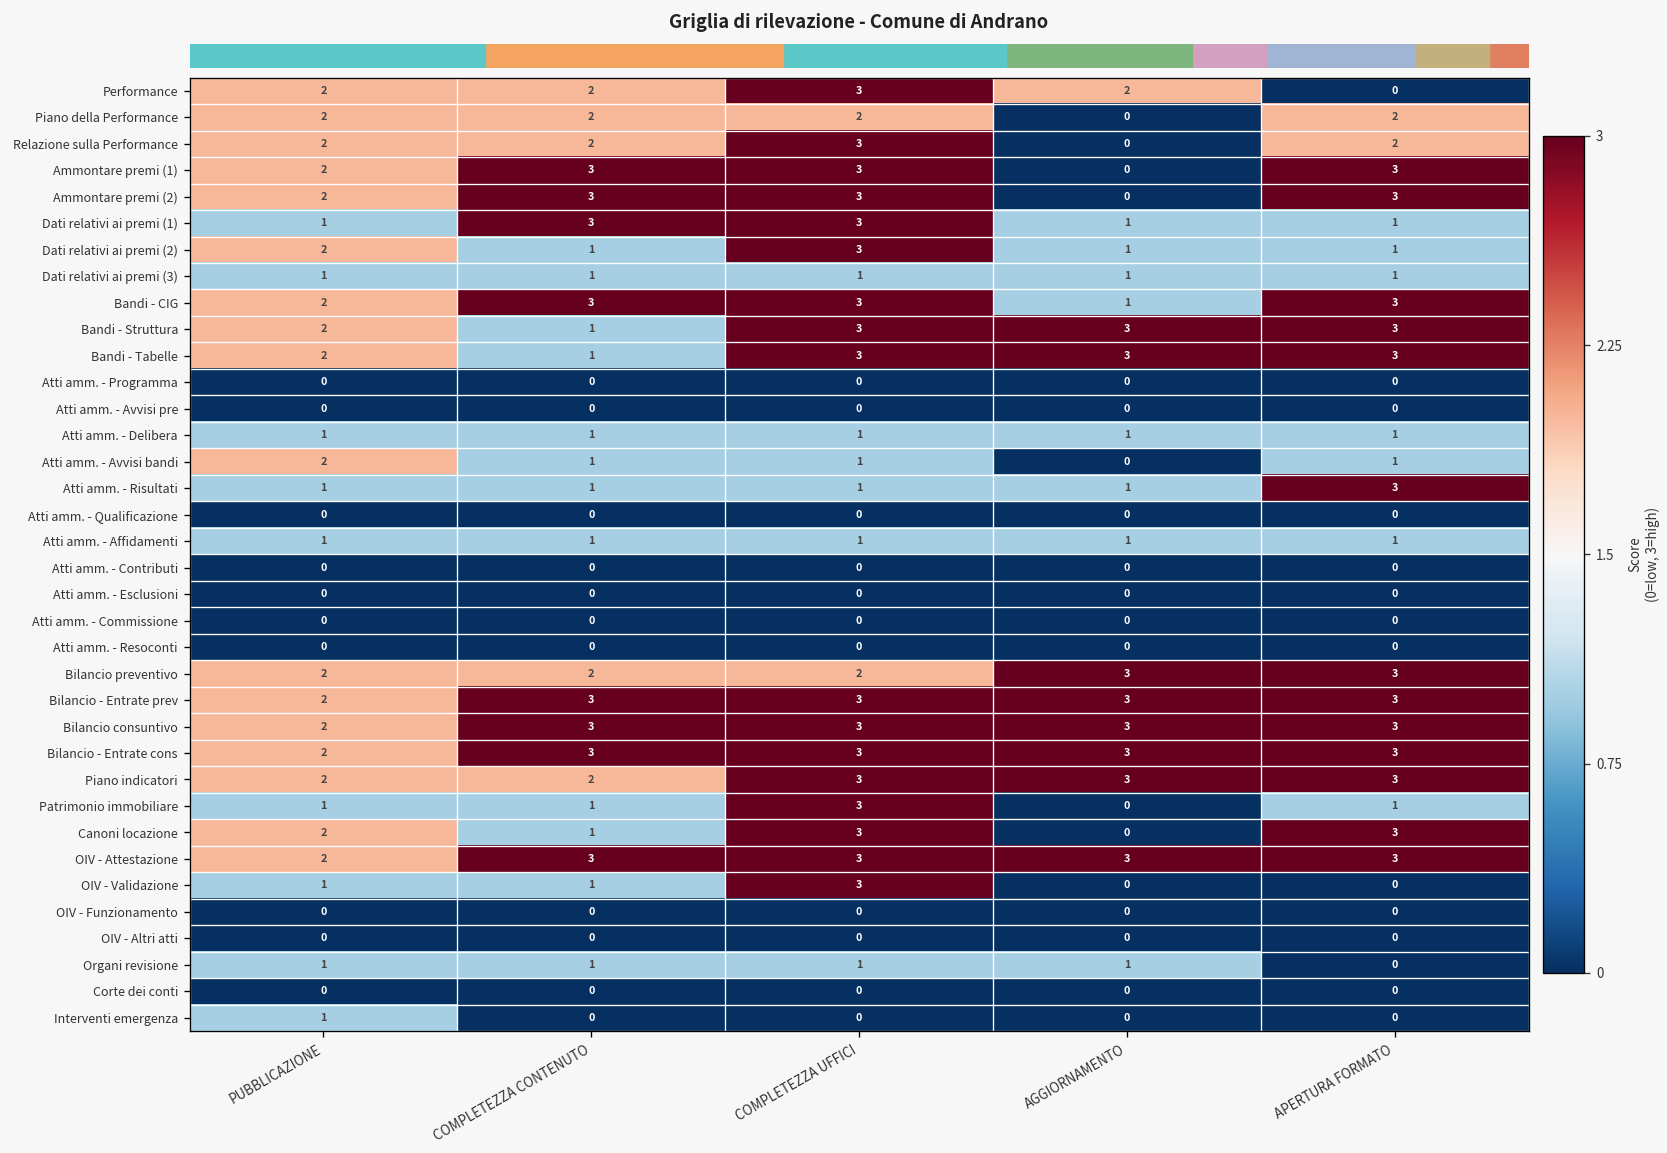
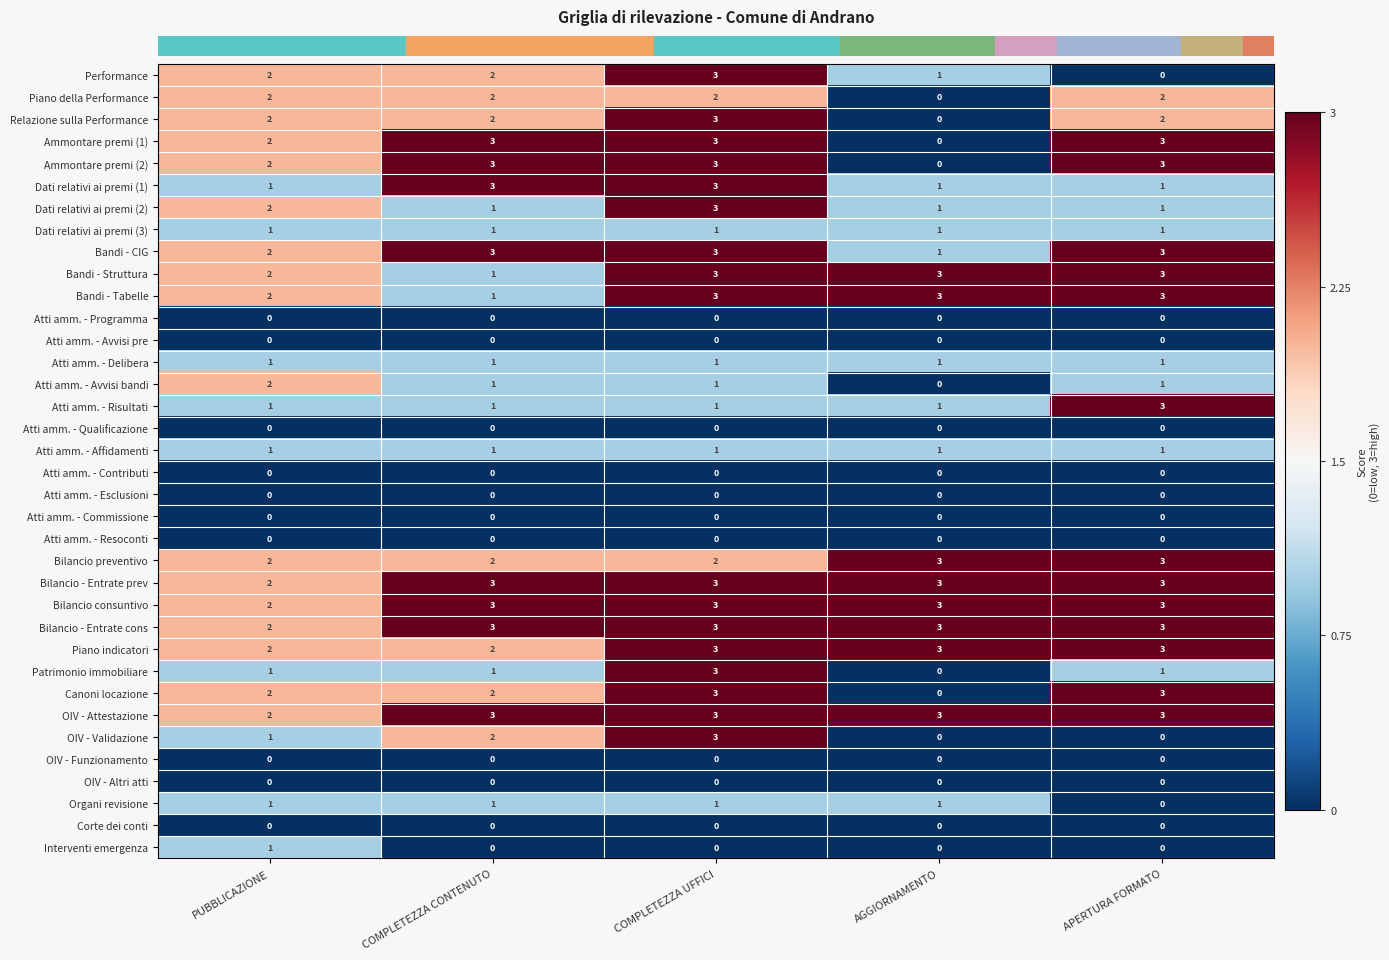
  {
    "Performance": {
      "PUBBLICAZIONE": 2,
      "COMPLETEZZA CONTENUTO": 2,
      "COMPLETEZZA UFFICI": 3,
-     "AGGIORNAMENTO": 2,
+     "AGGIORNAMENTO": 1,
      "APERTURA FORMATO": 0
    },
    "Piano della Performance": {
      "PUBBLICAZIONE": 2,
      "COMPLETEZZA CONTENUTO": 2,
      "COMPLETEZZA UFFICI": 2,
      "AGGIORNAMENTO": 0,
      "APERTURA FORMATO": 2
    },
    "Relazione sulla Performance": {
      "PUBBLICAZIONE": 2,
      "COMPLETEZZA CONTENUTO": 2,
      "COMPLETEZZA UFFICI": 3,
      "AGGIORNAMENTO": 0,
      "APERTURA FORMATO": 2
    },
    "Ammontare premi (1)": {
      "PUBBLICAZIONE": 2,
      "COMPLETEZZA CONTENUTO": 3,
      "COMPLETEZZA UFFICI": 3,
      "AGGIORNAMENTO": 0,
      "APERTURA FORMATO": 3
    },
    "Ammontare premi (2)": {
      "PUBBLICAZIONE": 2,
      "COMPLETEZZA CONTENUTO": 3,
      "COMPLETEZZA UFFICI": 3,
      "AGGIORNAMENTO": 0,
      "APERTURA FORMATO": 3
    },
    "Dati relativi ai premi (1)": {
      "PUBBLICAZIONE": 1,
      "COMPLETEZZA CONTENUTO": 3,
      "COMPLETEZZA UFFICI": 3,
      "AGGIORNAMENTO": 1,
      "APERTURA FORMATO": 1
    },
    "Dati relativi ai premi (2)": {
      "PUBBLICAZIONE": 2,
      "COMPLETEZZA CONTENUTO": 1,
      "COMPLETEZZA UFFICI": 3,
      "AGGIORNAMENTO": 1,
      "APERTURA FORMATO": 1
    },
    "Dati relativi ai premi (3)": {
      "PUBBLICAZIONE": 1,
      "COMPLETEZZA CONTENUTO": 1,
      "COMPLETEZZA UFFICI": 1,
      "AGGIORNAMENTO": 1,
      "APERTURA FORMATO": 1
    },
    "Bandi - CIG": {
      "PUBBLICAZIONE": 2,
      "COMPLETEZZA CONTENUTO": 3,
      "COMPLETEZZA UFFICI": 3,
      "AGGIORNAMENTO": 1,
      "APERTURA FORMATO": 3
    },
    "Bandi - Struttura": {
      "PUBBLICAZIONE": 2,
      "COMPLETEZZA CONTENUTO": 1,
      "COMPLETEZZA UFFICI": 3,
      "AGGIORNAMENTO": 3,
      "APERTURA FORMATO": 3
    },
    "Bandi - Tabelle": {
      "PUBBLICAZIONE": 2,
      "COMPLETEZZA CONTENUTO": 1,
      "COMPLETEZZA UFFICI": 3,
      "AGGIORNAMENTO": 3,
      "APERTURA FORMATO": 3
    },
    "Atti amm. - Programma": {
      "PUBBLICAZIONE": 0,
      "COMPLETEZZA CONTENUTO": 0,
      "COMPLETEZZA UFFICI": 0,
      "AGGIORNAMENTO": 0,
      "APERTURA FORMATO": 0
    },
    "Atti amm. - Avvisi pre": {
      "PUBBLICAZIONE": 0,
      "COMPLETEZZA CONTENUTO": 0,
      "COMPLETEZZA UFFICI": 0,
      "AGGIORNAMENTO": 0,
      "APERTURA FORMATO": 0
    },
    "Atti amm. - Delibera": {
      "PUBBLICAZIONE": 1,
      "COMPLETEZZA CONTENUTO": 1,
      "COMPLETEZZA UFFICI": 1,
      "AGGIORNAMENTO": 1,
      "APERTURA FORMATO": 1
    },
    "Atti amm. - Avvisi bandi": {
      "PUBBLICAZIONE": 2,
      "COMPLETEZZA CONTENUTO": 1,
      "COMPLETEZZA UFFICI": 1,
      "AGGIORNAMENTO": 0,
      "APERTURA FORMATO": 1
    },
    "Atti amm. - Risultati": {
      "PUBBLICAZIONE": 1,
      "COMPLETEZZA CONTENUTO": 1,
      "COMPLETEZZA UFFICI": 1,
      "AGGIORNAMENTO": 1,
      "APERTURA FORMATO": 3
    },
    "Atti amm. - Qualificazione": {
      "PUBBLICAZIONE": 0,
      "COMPLETEZZA CONTENUTO": 0,
      "COMPLETEZZA UFFICI": 0,
      "AGGIORNAMENTO": 0,
      "APERTURA FORMATO": 0
    },
    "Atti amm. - Affidamenti": {
      "PUBBLICAZIONE": 1,
      "COMPLETEZZA CONTENUTO": 1,
      "COMPLETEZZA UFFICI": 1,
      "AGGIORNAMENTO": 1,
      "APERTURA FORMATO": 1
    },
    "Atti amm. - Contributi": {
      "PUBBLICAZIONE": 0,
      "COMPLETEZZA CONTENUTO": 0,
      "COMPLETEZZA UFFICI": 0,
      "AGGIORNAMENTO": 0,
      "APERTURA FORMATO": 0
    },
    "Atti amm. - Esclusioni": {
      "PUBBLICAZIONE": 0,
      "COMPLETEZZA CONTENUTO": 0,
      "COMPLETEZZA UFFICI": 0,
      "AGGIORNAMENTO": 0,
      "APERTURA FORMATO": 0
    },
    "Atti amm. - Commissione": {
      "PUBBLICAZIONE": 0,
      "COMPLETEZZA CONTENUTO": 0,
      "COMPLETEZZA UFFICI": 0,
      "AGGIORNAMENTO": 0,
      "APERTURA FORMATO": 0
    },
    "Atti amm. - Resoconti": {
      "PUBBLICAZIONE": 0,
      "COMPLETEZZA CONTENUTO": 0,
      "COMPLETEZZA UFFICI": 0,
      "AGGIORNAMENTO": 0,
      "APERTURA FORMATO": 0
    },
    "Bilancio preventivo": {
      "PUBBLICAZIONE": 2,
      "COMPLETEZZA CONTENUTO": 2,
      "COMPLETEZZA UFFICI": 2,
      "AGGIORNAMENTO": 3,
      "APERTURA FORMATO": 3
    },
    "Bilancio - Entrate prev": {
      "PUBBLICAZIONE": 2,
      "COMPLETEZZA CONTENUTO": 3,
      "COMPLETEZZA UFFICI": 3,
      "AGGIORNAMENTO": 3,
      "APERTURA FORMATO": 3
    },
    "Bilancio consuntivo": {
      "PUBBLICAZIONE": 2,
      "COMPLETEZZA CONTENUTO": 3,
      "COMPLETEZZA UFFICI": 3,
      "AGGIORNAMENTO": 3,
      "APERTURA FORMATO": 3
    },
    "Bilancio - Entrate cons": {
      "PUBBLICAZIONE": 2,
      "COMPLETEZZA CONTENUTO": 3,
      "COMPLETEZZA UFFICI": 3,
      "AGGIORNAMENTO": 3,
      "APERTURA FORMATO": 3
    },
    "Piano indicatori": {
      "PUBBLICAZIONE": 2,
      "COMPLETEZZA CONTENUTO": 2,
      "COMPLETEZZA UFFICI": 3,
      "AGGIORNAMENTO": 3,
      "APERTURA FORMATO": 3
    },
    "Patrimonio immobiliare": {
      "PUBBLICAZIONE": 1,
      "COMPLETEZZA CONTENUTO": 1,
      "COMPLETEZZA UFFICI": 3,
      "AGGIORNAMENTO": 0,
      "APERTURA FORMATO": 1
    },
    "Canoni locazione": {
      "PUBBLICAZIONE": 2,
-     "COMPLETEZZA CONTENUTO": 1,
+     "COMPLETEZZA CONTENUTO": 2,
      "COMPLETEZZA UFFICI": 3,
      "AGGIORNAMENTO": 0,
      "APERTURA FORMATO": 3
    },
    "OIV - Attestazione": {
      "PUBBLICAZIONE": 2,
      "COMPLETEZZA CONTENUTO": 3,
      "COMPLETEZZA UFFICI": 3,
      "AGGIORNAMENTO": 3,
      "APERTURA FORMATO": 3
    },
    "OIV - Validazione": {
      "PUBBLICAZIONE": 1,
-     "COMPLETEZZA CONTENUTO": 1,
+     "COMPLETEZZA CONTENUTO": 2,
      "COMPLETEZZA UFFICI": 3,
      "AGGIORNAMENTO": 0,
      "APERTURA FORMATO": 0
    },
    "OIV - Funzionamento": {
      "PUBBLICAZIONE": 0,
      "COMPLETEZZA CONTENUTO": 0,
      "COMPLETEZZA UFFICI": 0,
      "AGGIORNAMENTO": 0,
      "APERTURA FORMATO": 0
    },
    "OIV - Altri atti": {
      "PUBBLICAZIONE": 0,
      "COMPLETEZZA CONTENUTO": 0,
      "COMPLETEZZA UFFICI": 0,
      "AGGIORNAMENTO": 0,
      "APERTURA FORMATO": 0
    },
    "Organi revisione": {
      "PUBBLICAZIONE": 1,
      "COMPLETEZZA CONTENUTO": 1,
      "COMPLETEZZA UFFICI": 1,
      "AGGIORNAMENTO": 1,
      "APERTURA FORMATO": 0
    },
    "Corte dei conti": {
      "PUBBLICAZIONE": 0,
      "COMPLETEZZA CONTENUTO": 0,
      "COMPLETEZZA UFFICI": 0,
      "AGGIORNAMENTO": 0,
      "APERTURA FORMATO": 0
    },
    "Interventi emergenza": {
      "PUBBLICAZIONE": 1,
      "COMPLETEZZA CONTENUTO": 0,
      "COMPLETEZZA UFFICI": 0,
      "AGGIORNAMENTO": 0,
      "APERTURA FORMATO": 0
    }
  }
